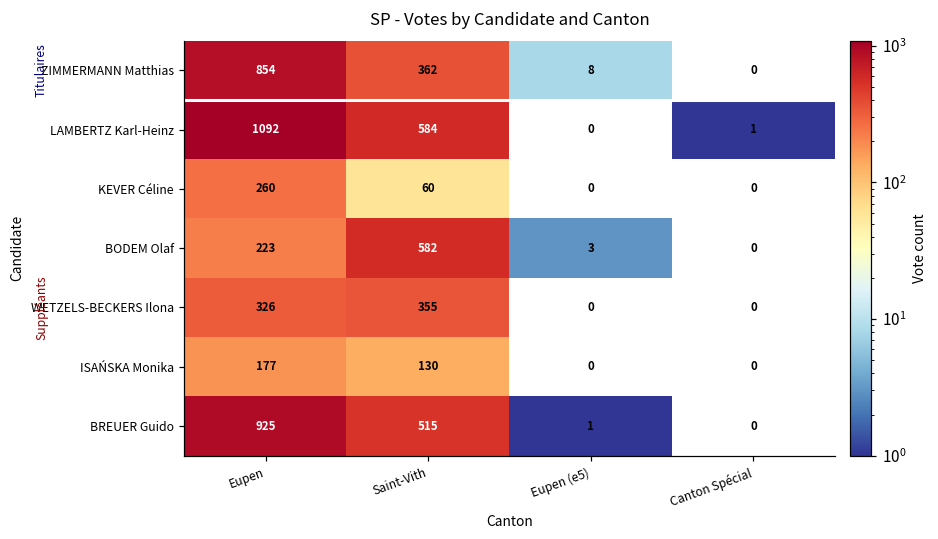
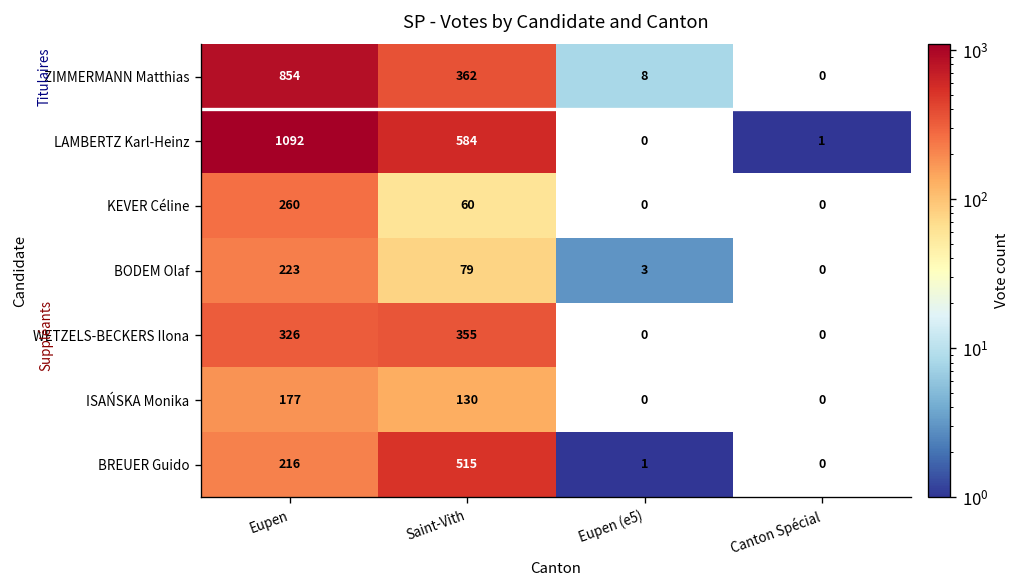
  {
    "ZIMMERMANN Matthias": {
      "Eupen": 854,
      "Saint-Vith": 362,
      "Eupen (e5)": 8,
      "Canton Spécial": 0
    },
    "LAMBERTZ Karl-Heinz": {
      "Eupen": 1092,
      "Saint-Vith": 584,
      "Eupen (e5)": 0,
      "Canton Spécial": 1
    },
    "KEVER Céline": {
      "Eupen": 260,
      "Saint-Vith": 60,
      "Eupen (e5)": 0,
      "Canton Spécial": 0
    },
    "BODEM Olaf": {
      "Eupen": 223,
-     "Saint-Vith": 582,
+     "Saint-Vith": 79,
      "Eupen (e5)": 3,
      "Canton Spécial": 0
    },
    "WETZELS-BECKERS Ilona": {
      "Eupen": 326,
      "Saint-Vith": 355,
      "Eupen (e5)": 0,
      "Canton Spécial": 0
    },
    "ISAŃSKA Monika": {
      "Eupen": 177,
      "Saint-Vith": 130,
      "Eupen (e5)": 0,
      "Canton Spécial": 0
    },
    "BREUER Guido": {
-     "Eupen": 925,
+     "Eupen": 216,
      "Saint-Vith": 515,
      "Eupen (e5)": 1,
      "Canton Spécial": 0
    }
  }
